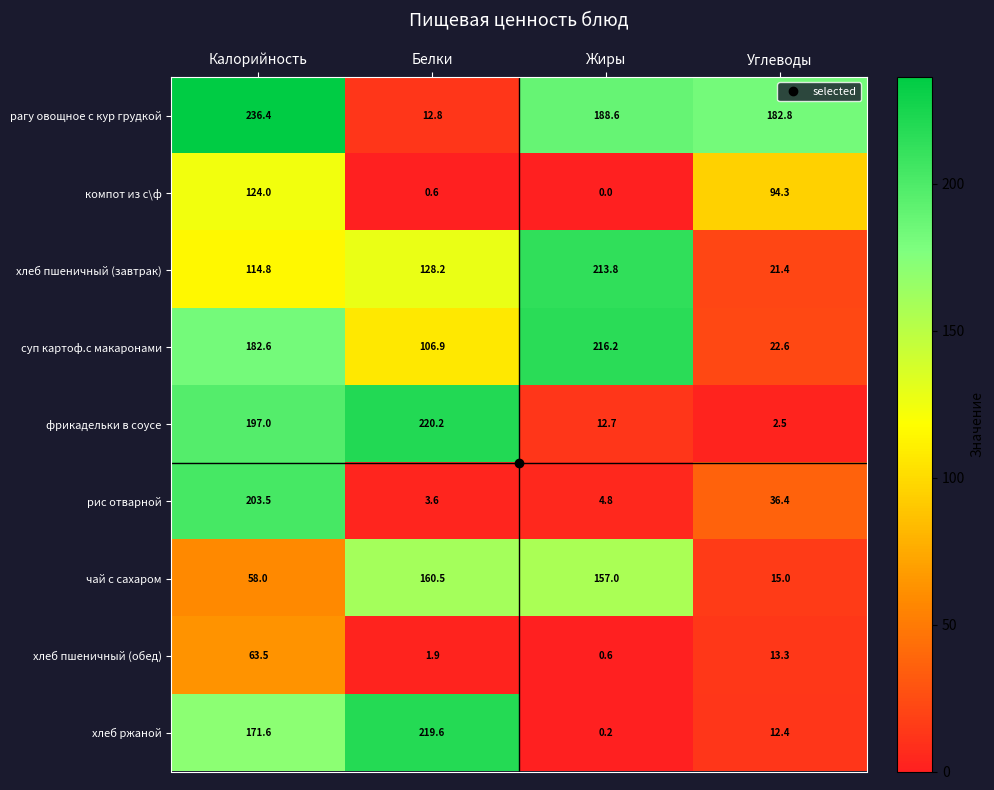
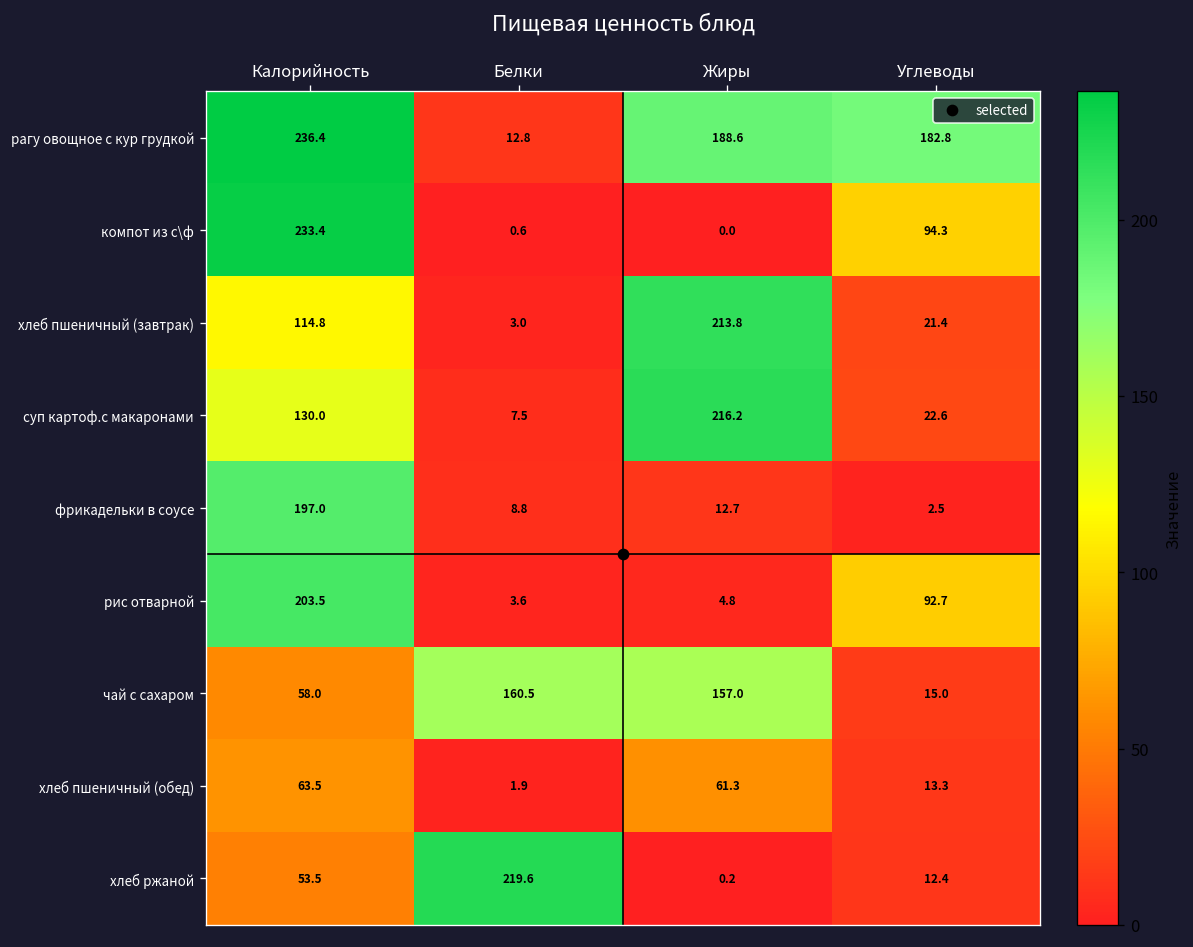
  {
    "рагу овощное с кур грудкой": {
      "Калорийность": 236.4,
      "Белки": 12.8,
      "Жиры": 188.6,
      "Углеводы": 182.8
    },
    "компот из с\\ф": {
-     "Калорийность": 124.0,
+     "Калорийность": 233.4,
      "Белки": 0.6,
      "Жиры": 0.0,
      "Углеводы": 94.3
    },
    "хлеб пшеничный (завтрак)": {
      "Калорийность": 114.8,
-     "Белки": 128.2,
+     "Белки": 3.0,
      "Жиры": 213.8,
      "Углеводы": 21.4
    },
    "суп картоф.с макаронами": {
-     "Калорийность": 182.6,
-     "Белки": 106.9,
+     "Калорийность": 130.0,
+     "Белки": 7.5,
      "Жиры": 216.2,
      "Углеводы": 22.6
    },
    "фрикадельки в соусе": {
      "Калорийность": 197.0,
-     "Белки": 220.2,
+     "Белки": 8.8,
      "Жиры": 12.7,
      "Углеводы": 2.5
    },
    "рис отварной": {
      "Калорийность": 203.5,
      "Белки": 3.6,
      "Жиры": 4.8,
-     "Углеводы": 36.4
+     "Углеводы": 92.7
    },
    "чай с сахаром": {
      "Калорийность": 58.0,
      "Белки": 160.5,
      "Жиры": 157.0,
      "Углеводы": 15.0
    },
    "хлеб пшеничный (обед)": {
      "Калорийность": 63.5,
      "Белки": 1.9,
-     "Жиры": 0.6,
+     "Жиры": 61.3,
      "Углеводы": 13.3
    },
    "хлеб ржаной": {
-     "Калорийность": 171.6,
+     "Калорийность": 53.5,
      "Белки": 219.6,
      "Жиры": 0.2,
      "Углеводы": 12.4
    }
  }
